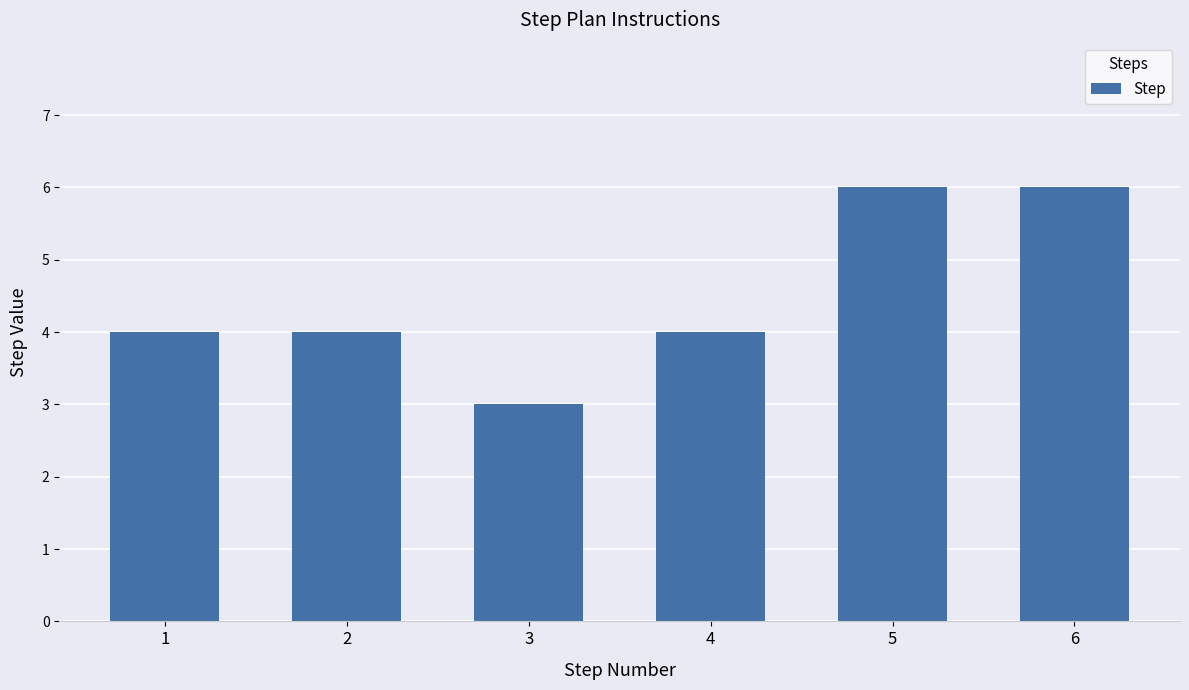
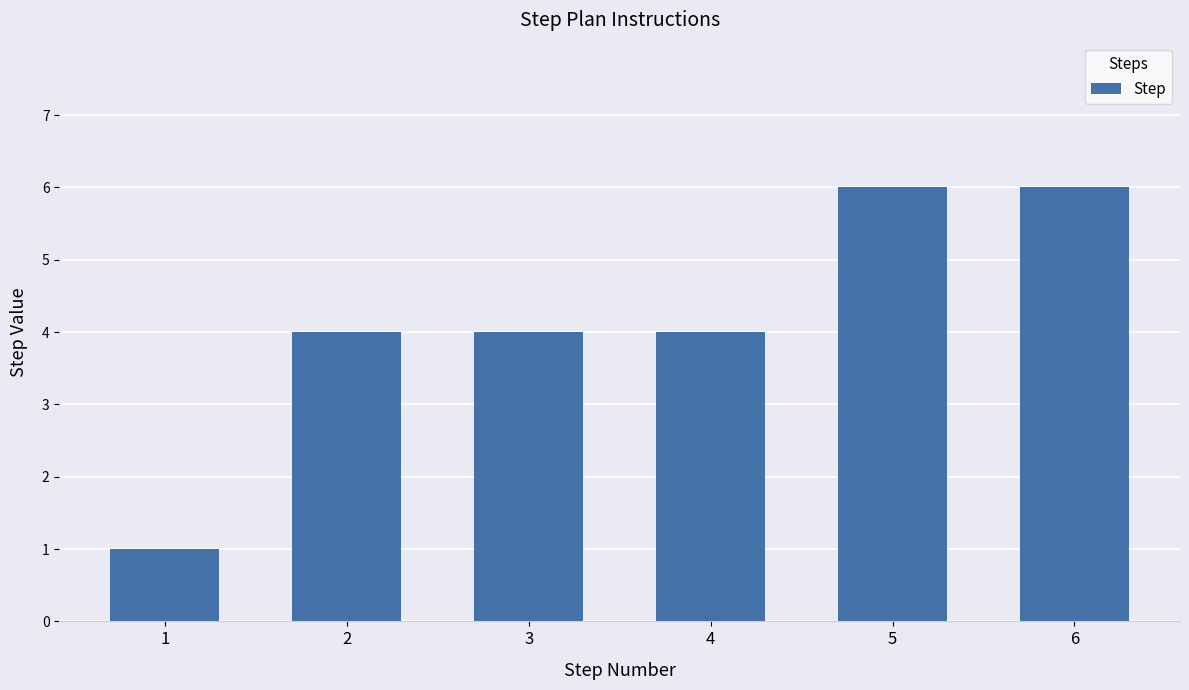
  {
-   "1": 4,
+   "1": 1,
    "2": 4,
-   "3": 3,
+   "3": 4,
    "4": 4,
    "5": 6,
    "6": 6
  }
